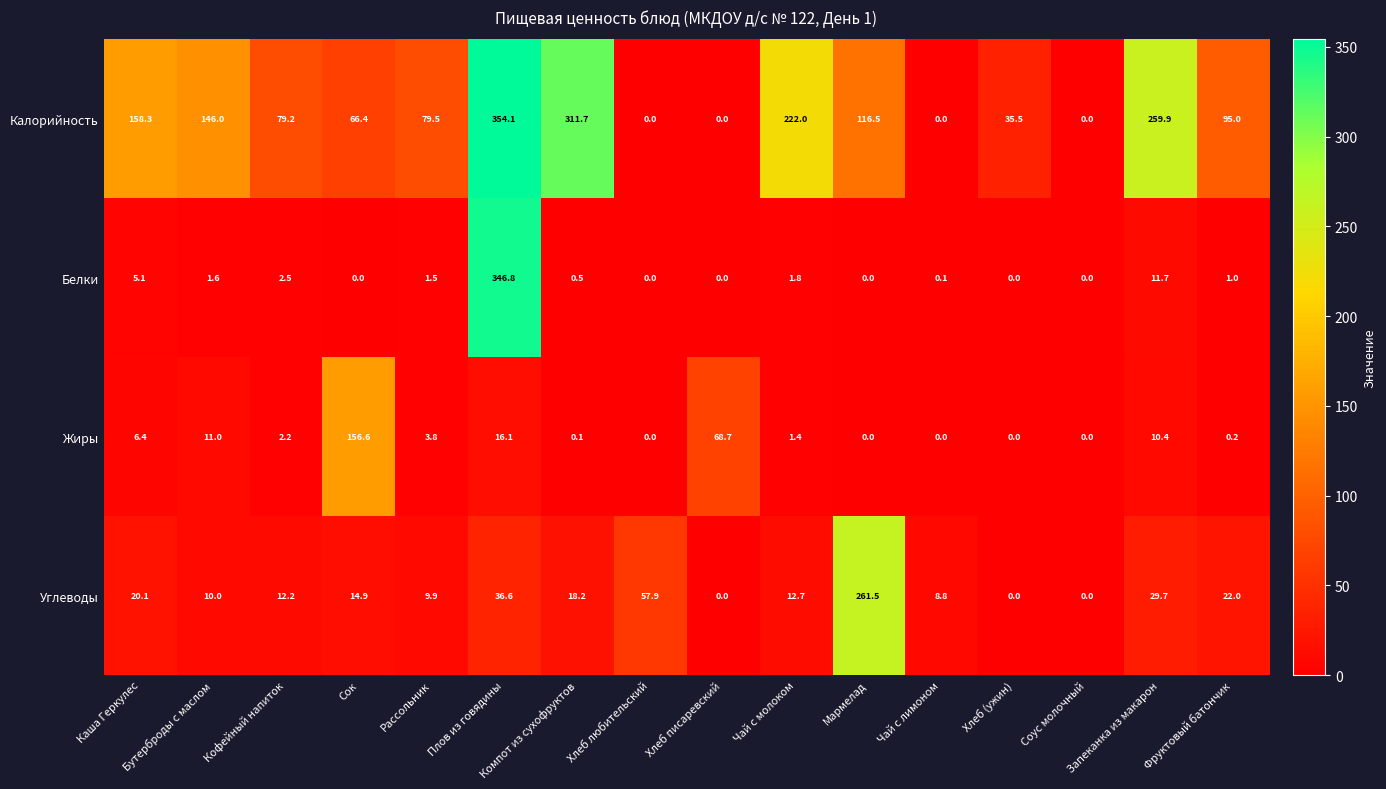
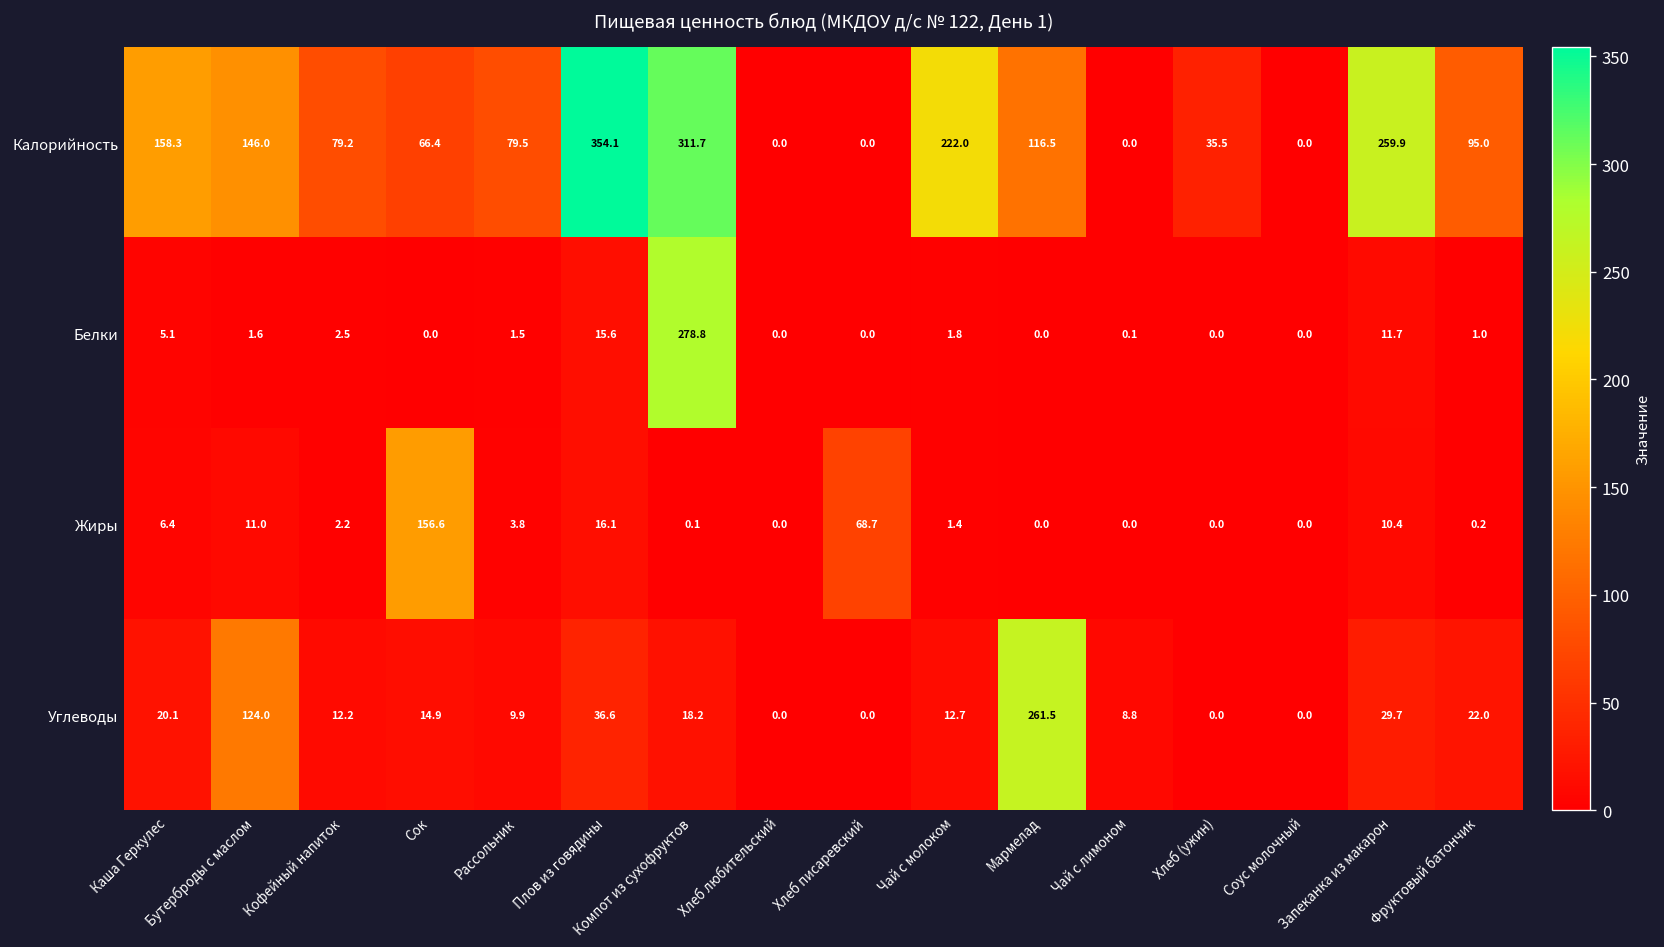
  {
    "Калорийность": {
      "Каша Геркулес": 158.3,
      "Бутерброды с маслом": 146.0,
      "Кофейный напиток": 79.2,
      "Сок": 66.4,
      "Рассольник": 79.5,
      "Плов из говядины": 354.1,
      "Компот из сухофруктов": 311.7,
      "Хлеб любительский": 0.0,
      "Хлеб писаревский": 0.0,
      "Чай с молоком": 222.0,
      "Мармелад": 116.5,
      "Чай с лимоном": 0.0,
      "Хлеб (ужин)": 35.5,
      "Соус молочный": 0.0,
      "Запеканка из макарон": 259.9,
      "Фруктовый батончик": 95.0
    },
    "Белки": {
      "Каша Геркулес": 5.1,
      "Бутерброды с маслом": 1.6,
      "Кофейный напиток": 2.5,
      "Сок": 0.0,
      "Рассольник": 1.5,
-     "Плов из говядины": 346.8,
-     "Компот из сухофруктов": 0.5,
+     "Плов из говядины": 15.6,
+     "Компот из сухофруктов": 278.8,
      "Хлеб любительский": 0.0,
      "Хлеб писаревский": 0.0,
      "Чай с молоком": 1.8,
      "Мармелад": 0.0,
      "Чай с лимоном": 0.1,
      "Хлеб (ужин)": 0.0,
      "Соус молочный": 0.0,
      "Запеканка из макарон": 11.7,
      "Фруктовый батончик": 1.0
    },
    "Жиры": {
      "Каша Геркулес": 6.4,
      "Бутерброды с маслом": 11.0,
      "Кофейный напиток": 2.2,
      "Сок": 156.6,
      "Рассольник": 3.8,
      "Плов из говядины": 16.1,
      "Компот из сухофруктов": 0.1,
      "Хлеб любительский": 0.0,
      "Хлеб писаревский": 68.7,
      "Чай с молоком": 1.4,
      "Мармелад": 0.0,
      "Чай с лимоном": 0.0,
      "Хлеб (ужин)": 0.0,
      "Соус молочный": 0.0,
      "Запеканка из макарон": 10.4,
      "Фруктовый батончик": 0.2
    },
    "Углеводы": {
      "Каша Геркулес": 20.1,
-     "Бутерброды с маслом": 10.0,
+     "Бутерброды с маслом": 124.0,
      "Кофейный напиток": 12.2,
      "Сок": 14.9,
      "Рассольник": 9.9,
      "Плов из говядины": 36.6,
      "Компот из сухофруктов": 18.2,
-     "Хлеб любительский": 57.9,
+     "Хлеб любительский": 0.0,
      "Хлеб писаревский": 0.0,
      "Чай с молоком": 12.7,
      "Мармелад": 261.5,
      "Чай с лимоном": 8.8,
      "Хлеб (ужин)": 0.0,
      "Соус молочный": 0.0,
      "Запеканка из макарон": 29.7,
      "Фруктовый батончик": 22.0
    }
  }
